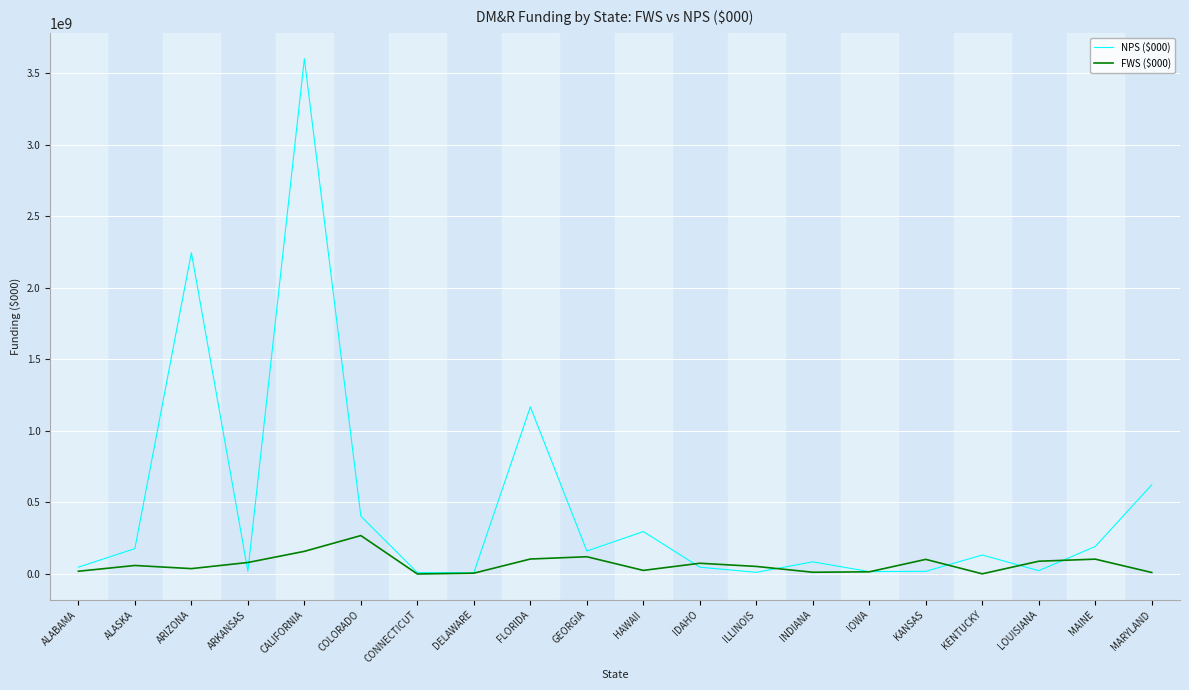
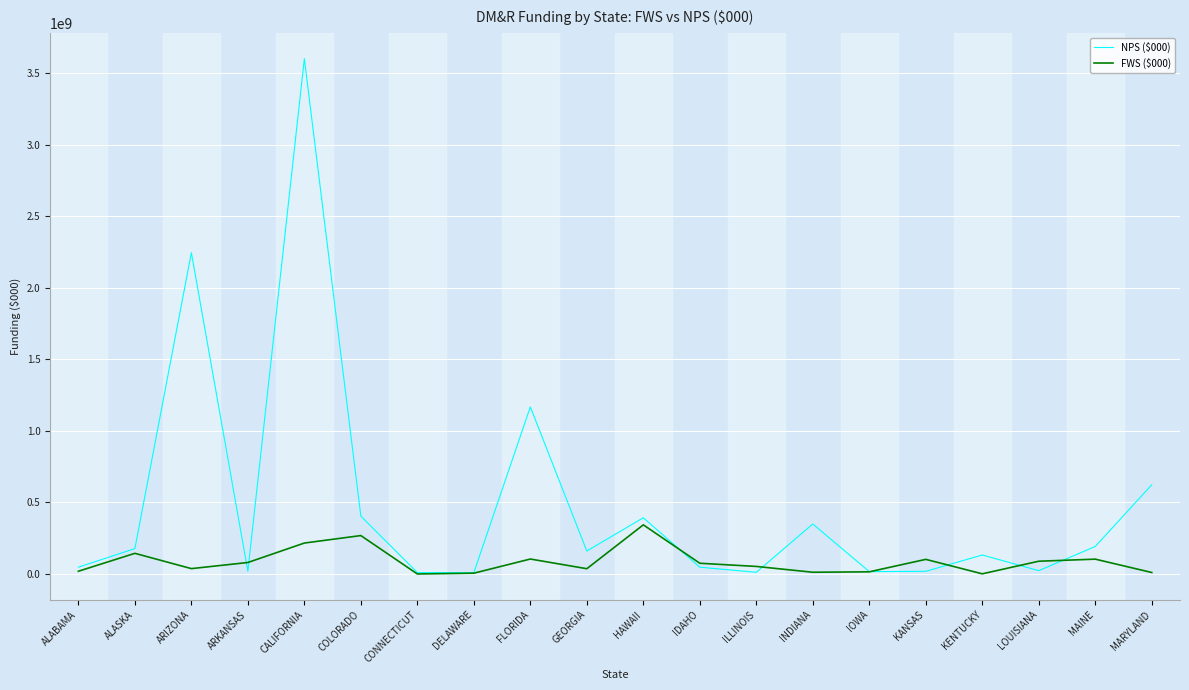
  {
    "NPS ($000)": {
      "ALABAMA": 50000000,
      "ALASKA": 180000000,
      "ARIZONA": 2250000000,
      "ARKANSAS": 20000000,
      "CALIFORNIA": 3600000000,
      "COLORADO": 400000000,
      "FLORIDA": 1170000000,
      "GEORGIA": 160000000,
-     "HAWAII": 300000000,
+     "HAWAII": 390000000,
      "IDAHO": 50000000,
      "ILLINOIS": 10000000,
-     "INDIANA": 90000000,
+     "INDIANA": 350000000,
      "KANSAS": 20000000,
      "KENTUCKY": 130000000,
      "LOUISIANA": 20000000,
      "MAINE": 190000000,
      "MARYLAND": 620000000
    },
    "FWS ($000)": {
      "ALABAMA": 20000000,
-     "ALASKA": 60000000,
+     "ALASKA": 140000000,
      "ARIZONA": 40000000,
      "ARKANSAS": 80000000,
-     "CALIFORNIA": 160000000,
+     "CALIFORNIA": 220000000,
      "COLORADO": 270000000,
      "FLORIDA": 110000000,
-     "GEORGIA": 120000000,
-     "HAWAII": 30000000,
+     "GEORGIA": 40000000,
+     "HAWAII": 340000000,
      "IDAHO": 80000000,
      "ILLINOIS": 50000000,
      "INDIANA": 10000000,
      "KANSAS": 100000000,
      "KENTUCKY": 0,
      "LOUISIANA": 90000000,
      "MAINE": 100000000,
      "MARYLAND": 10000000
    }
  }
